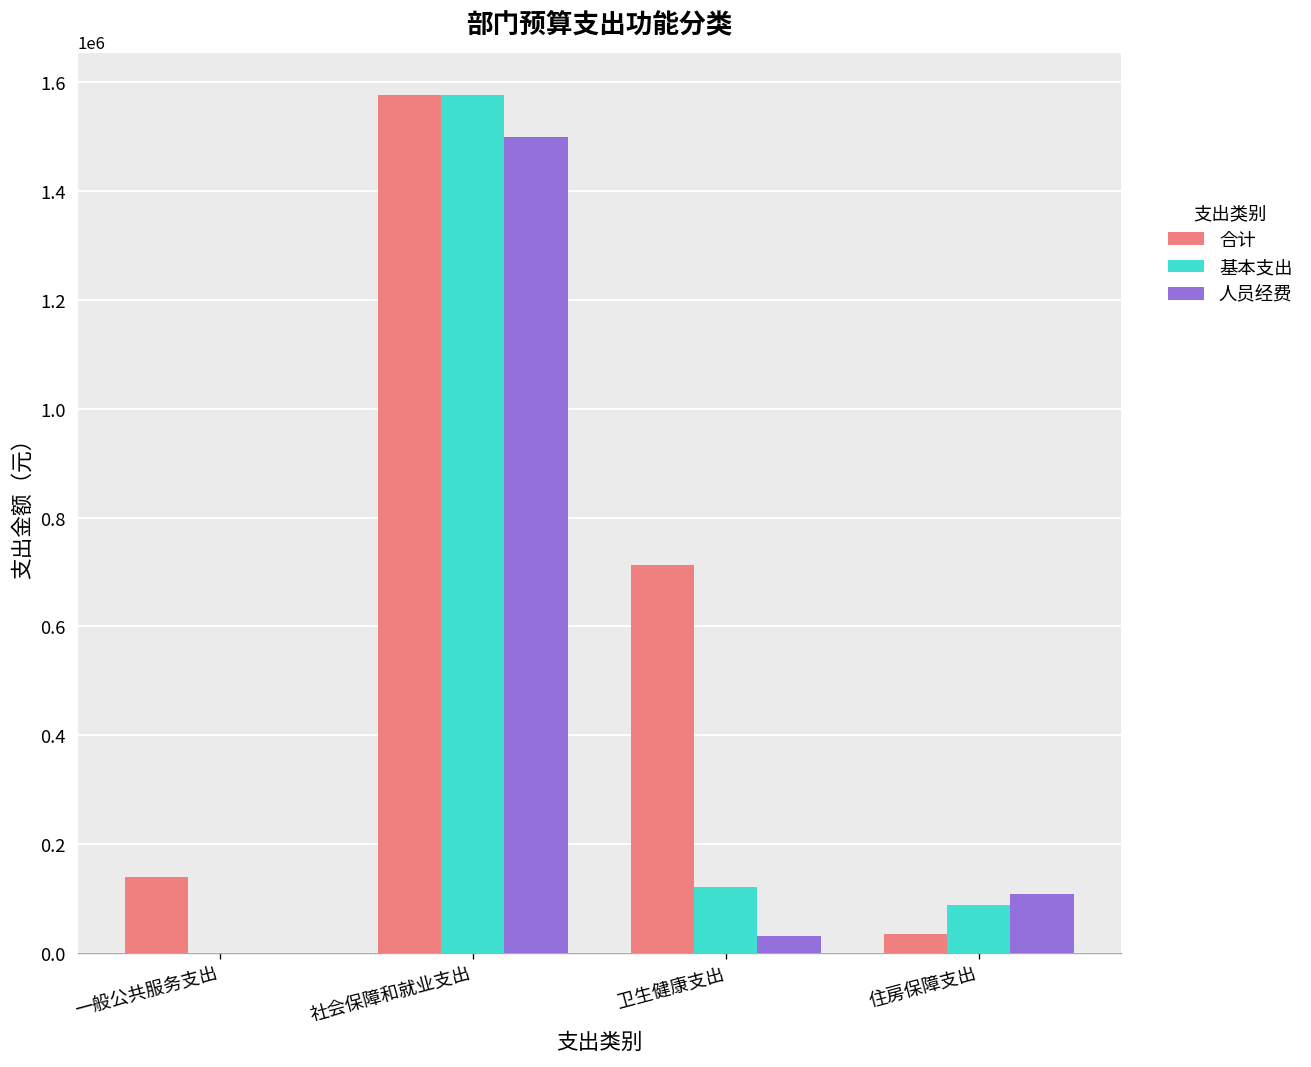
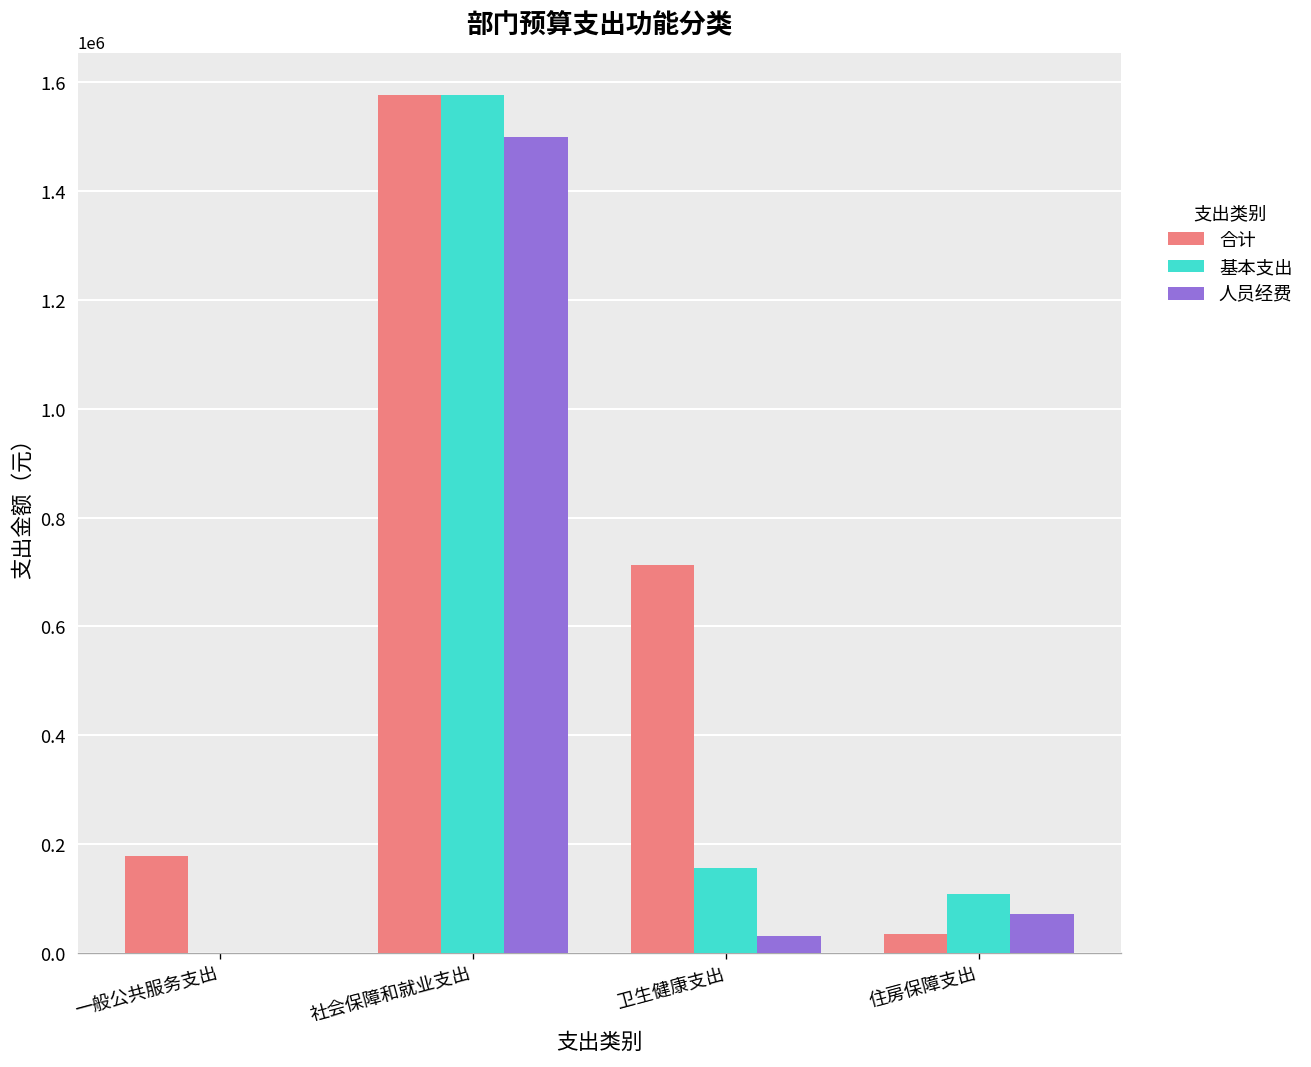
  {
    "合计": {
-     "一般公共服务支出": 140000,
+     "一般公共服务支出": 180000,
      "社会保障和就业支出": 1580000,
      "卫生健康支出": 710000,
      "住房保障支出": 40000
    },
    "基本支出": {
      "一般公共服务支出": 0,
      "社会保障和就业支出": 1580000,
-     "卫生健康支出": 120000,
-     "住房保障支出": 90000
+     "卫生健康支出": 160000,
+     "住房保障支出": 110000
    },
    "人员经费": {
      "一般公共服务支出": 0,
      "社会保障和就业支出": 1500000,
      "卫生健康支出": 30000,
-     "住房保障支出": 110000
+     "住房保障支出": 70000
    }
  }
